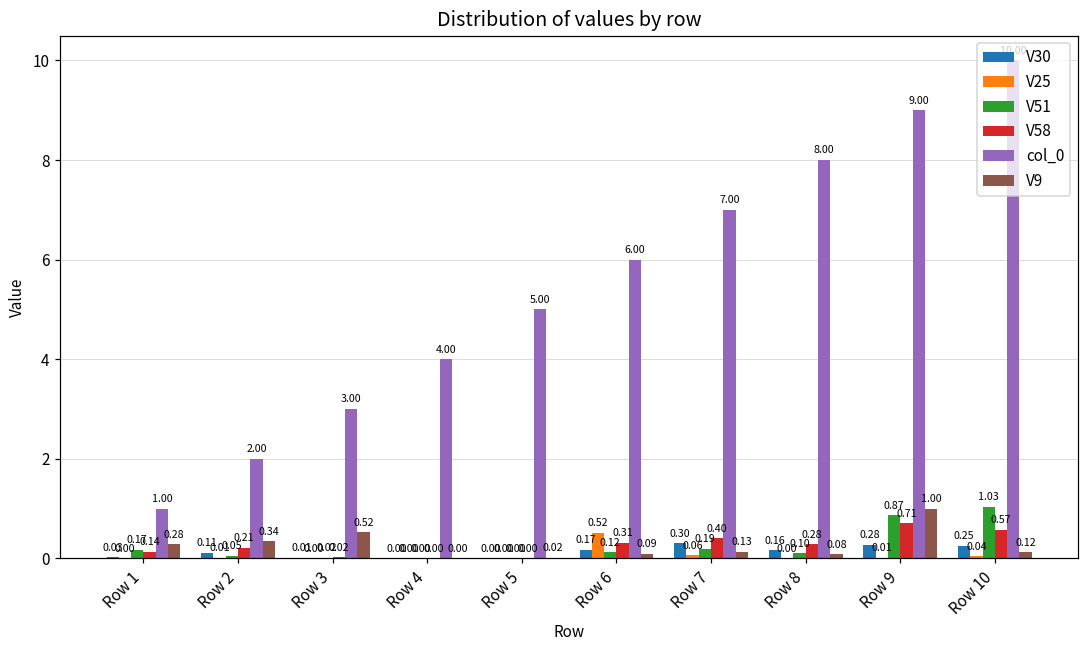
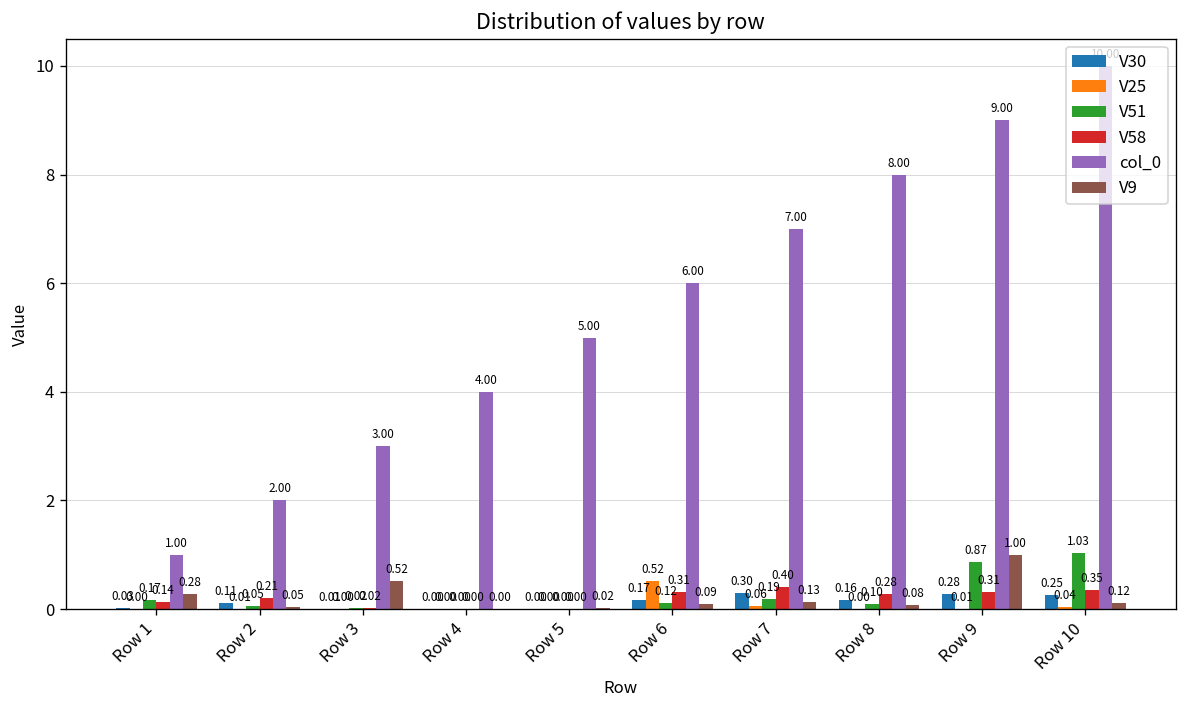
  {
    "V30": {
      "Row 6": 0.17,
      "Row 7": 0.30,
      "Row 8": 0.16,
      "Row 9": 0.28,
      "Row 10": 0.25
    },
    "V25": {
      "Row 6": 0.52,
      "Row 9": 0.01,
      "Row 10": 0.04
    },
    "V51": {
      "Row 6": 0.12,
      "Row 9": 0.87,
      "Row 10": 1.03
    },
    "V58": {
      "Row 2": 0.21,
      "Row 6": 0.31,
      "Row 7": 0.40,
      "Row 8": 0.28,
-     "Row 9": 0.71,
-     "Row 10": 0.57
+     "Row 9": 0.31,
+     "Row 10": 0.35
    },
    "col_0": {
      "Row 1": 1.00,
      "Row 2": 2.00,
      "Row 3": 3.00,
      "Row 4": 4.00,
      "Row 5": 5.00,
      "Row 6": 6.00,
      "Row 7": 7.00,
      "Row 8": 8.00,
      "Row 9": 9.00
    },
    "V9": {
      "Row 1": 0.28,
-     "Row 2": 0.34,
+     "Row 2": 0.05,
      "Row 3": 0.52,
      "Row 4": 0.00,
      "Row 5": 0.02,
      "Row 6": 0.09,
      "Row 7": 0.13,
      "Row 8": 0.08,
      "Row 9": 1.00,
      "Row 10": 0.12
    }
  }
